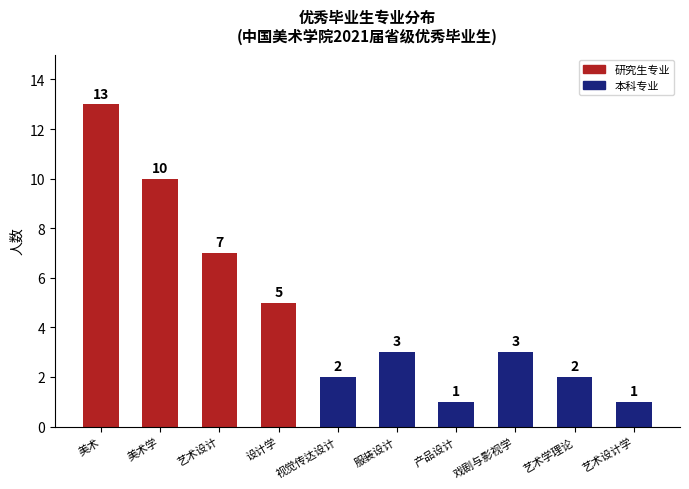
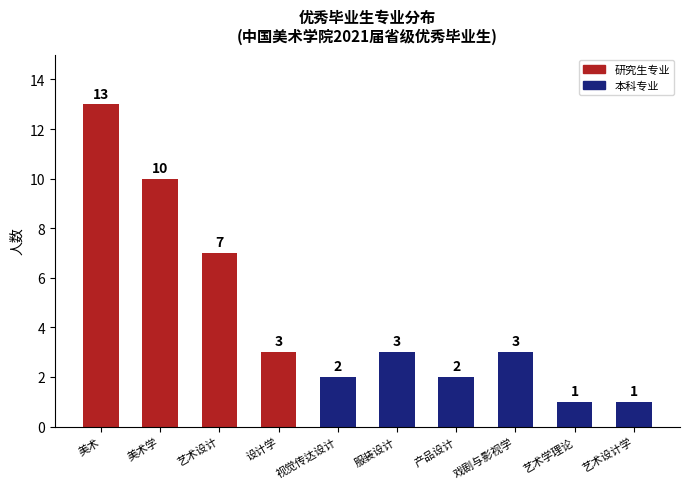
  {
    "美术": 13,
    "美术学": 10,
    "艺术设计": 7,
-   "设计学": 5,
+   "设计学": 3,
    "视觉传达设计": 2,
    "服装设计": 3,
-   "产品设计": 1,
+   "产品设计": 2,
    "戏剧与影视学": 3,
-   "艺术学理论": 2,
+   "艺术学理论": 1,
    "艺术设计学": 1
  }
